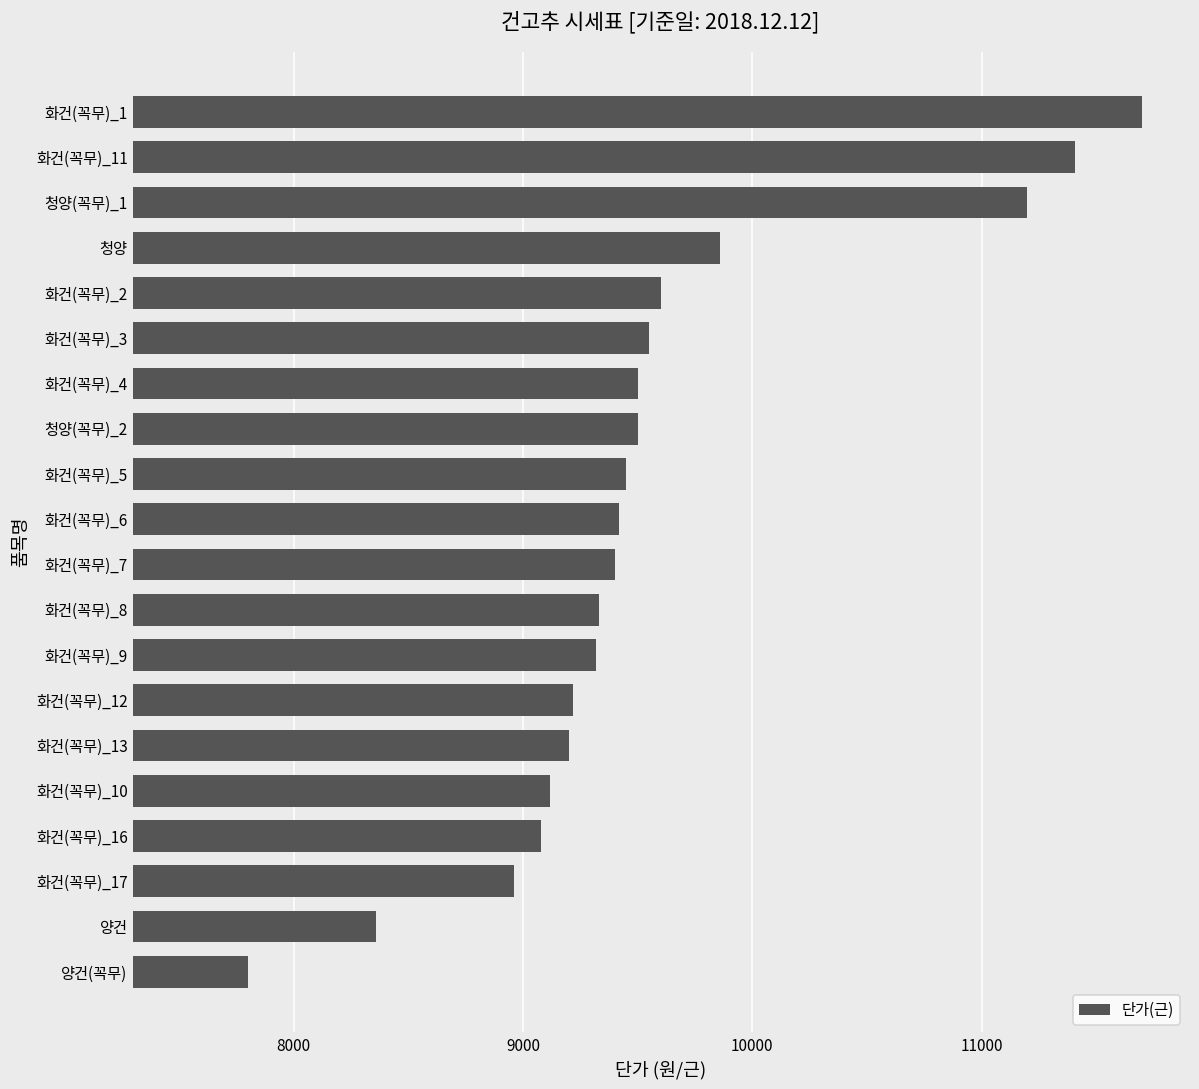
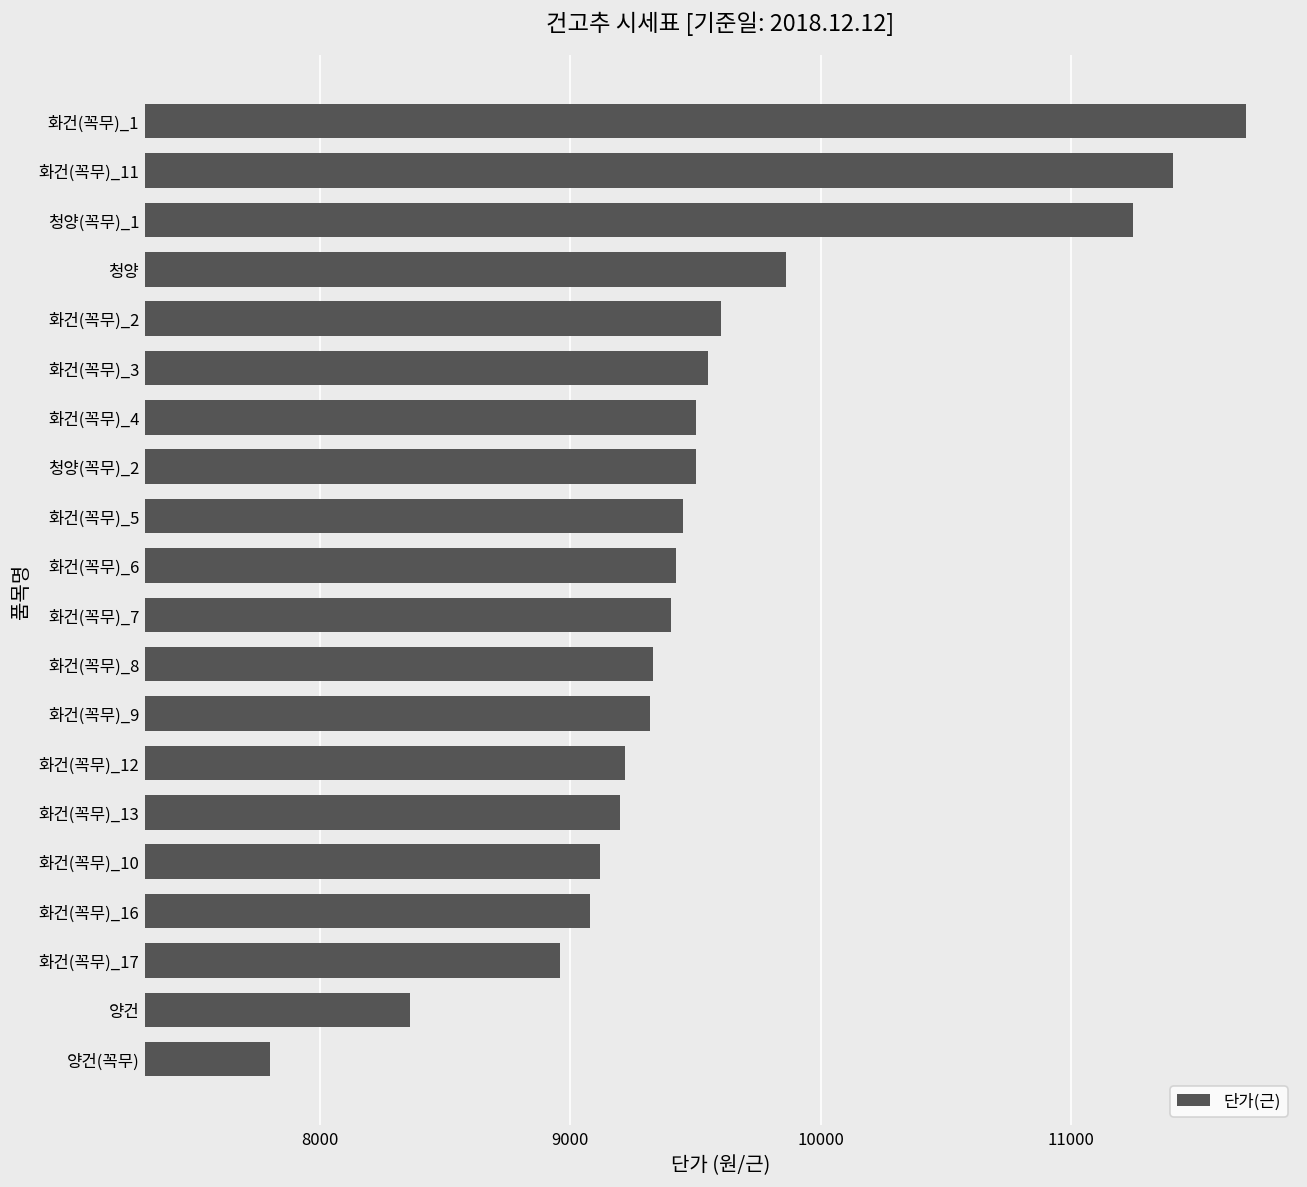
  {
    "화건(꼭무)_1": 11700,
    "화건(꼭무)_11": 11410,
-   "청양(꼭무)_1": 11200,
+   "청양(꼭무)_1": 11250,
    "청양": 9860,
    "화건(꼭무)_2": 9600,
    "화건(꼭무)_3": 9550,
    "화건(꼭무)_4": 9500,
    "청양(꼭무)_2": 9500,
    "화건(꼭무)_5": 9450,
    "화건(꼭무)_6": 9420,
    "화건(꼭무)_7": 9400,
    "화건(꼭무)_8": 9330,
    "화건(꼭무)_9": 9320,
    "화건(꼭무)_12": 9220,
    "화건(꼭무)_13": 9200,
    "화건(꼭무)_10": 9120,
    "화건(꼭무)_16": 9080,
    "화건(꼭무)_17": 8960,
    "양건": 8360,
    "양건(꼭무)": 7800
  }
